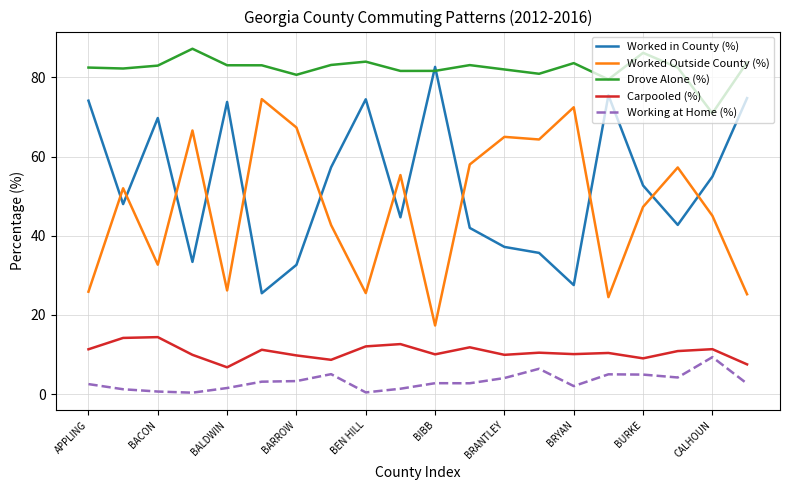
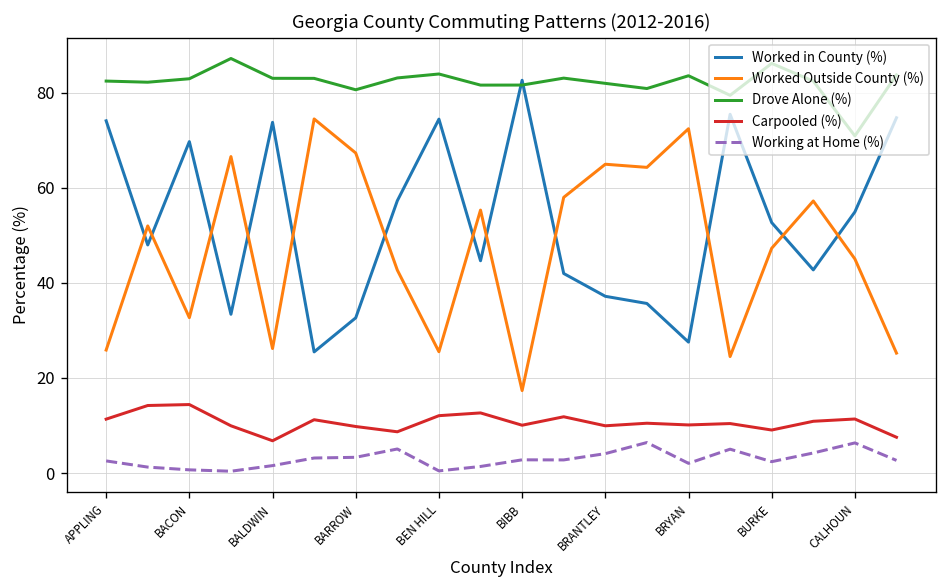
  {
    "Worked in County (%)": {
      "APPLING": 74,
      "BACON": 70,
      "BALDWIN": 74,
      "BARROW": 33,
      "BEN HILL": 74,
      "BIBB": 83,
      "BRANTLEY": 37,
      "BRYAN": 28,
      "BURKE": 53,
      "CALHOUN": 55
    },
    "Worked Outside County (%)": {
      "APPLING": 26,
      "BACON": 33,
      "BALDWIN": 26,
      "BARROW": 67,
      "BEN HILL": 26,
      "BIBB": 17,
      "BRANTLEY": 65,
      "BRYAN": 72,
      "BURKE": 47,
      "CALHOUN": 45
    },
    "Drove Alone (%)": {
      "APPLING": 82,
      "BACON": 83,
      "BALDWIN": 83,
      "BARROW": 81,
      "BEN HILL": 84,
      "BIBB": 82,
      "BRANTLEY": 82,
      "BRYAN": 84
    },
    "Carpooled (%)": {
      "APPLING": 11,
      "BACON": 14,
      "BALDWIN": 7,
      "BARROW": 10,
      "BEN HILL": 12,
      "BIBB": 10,
      "BRANTLEY": 10,
      "BRYAN": 10,
      "BURKE": 9,
      "CALHOUN": 11
    },
    "Working at Home (%)": {
      "APPLING": 3,
      "BACON": 1,
      "BALDWIN": 2,
      "BARROW": 3,
      "BEN HILL": 0,
      "BIBB": 3,
      "BRANTLEY": 4,
      "BRYAN": 2,
-     "BURKE": 5,
-     "CALHOUN": 9
+     "BURKE": 2,
+     "CALHOUN": 6
    }
  }
